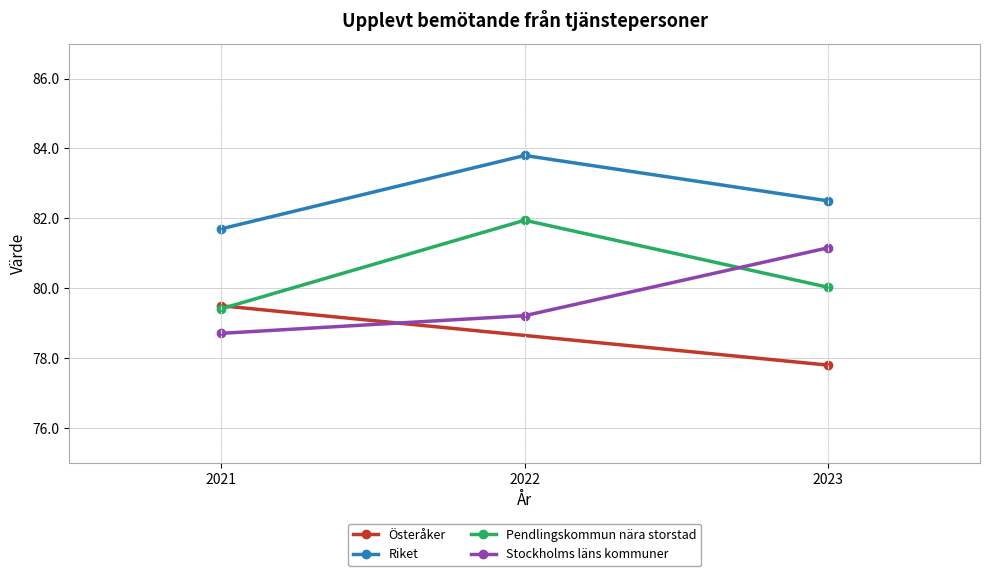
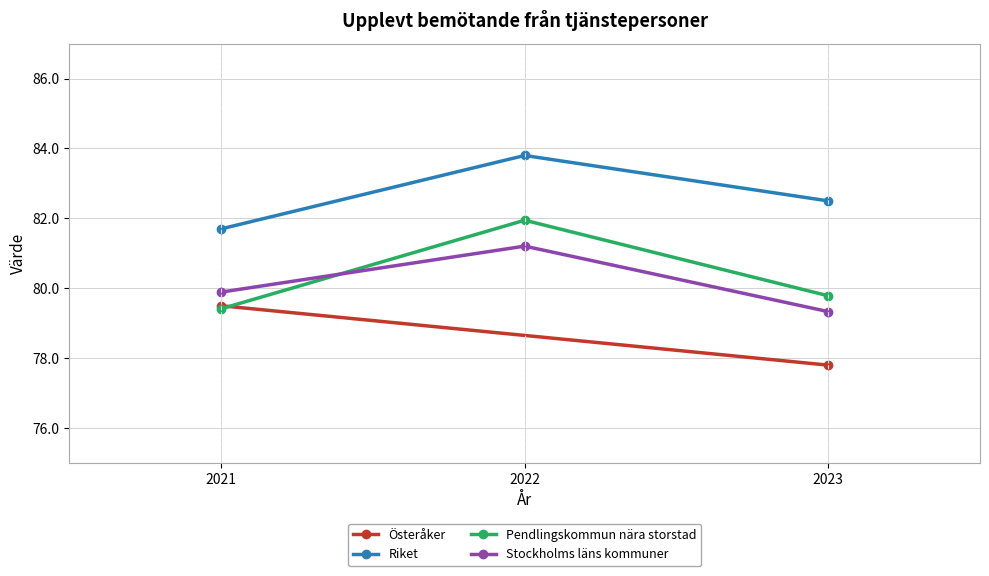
  {
    "Österåker": {
      "2021": 79.5,
      "2023": 77.8
    },
    "Riket": {
      "2021": 81.7,
      "2022": 83.8,
      "2023": 82.5
    },
    "Pendlingskommun nära storstad": {
      "2021": 79.4,
      "2022": 81.9,
-     "2023": 80.0
+     "2023": 79.8
    },
    "Stockholms läns kommuner": {
-     "2021": 78.7,
-     "2022": 79.2,
-     "2023": 81.2
+     "2021": 79.9,
+     "2022": 81.2,
+     "2023": 79.3
    }
  }
